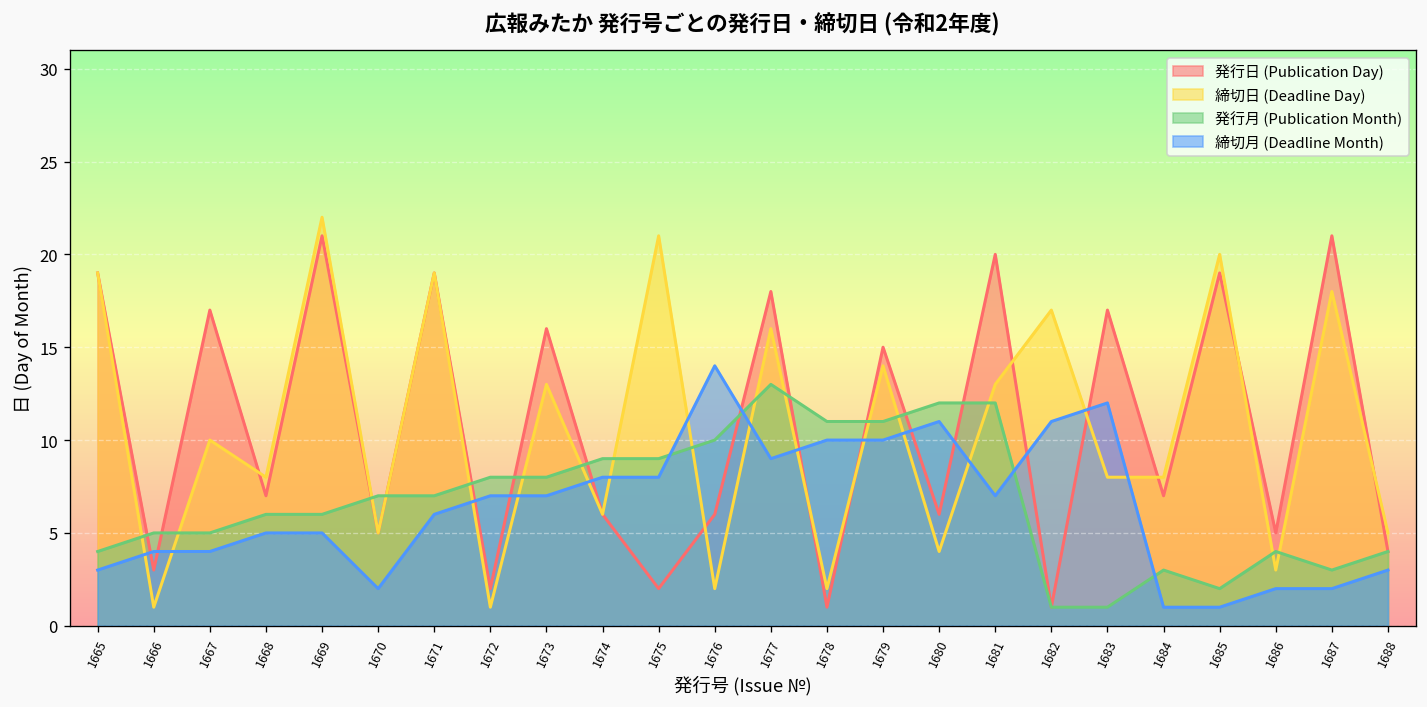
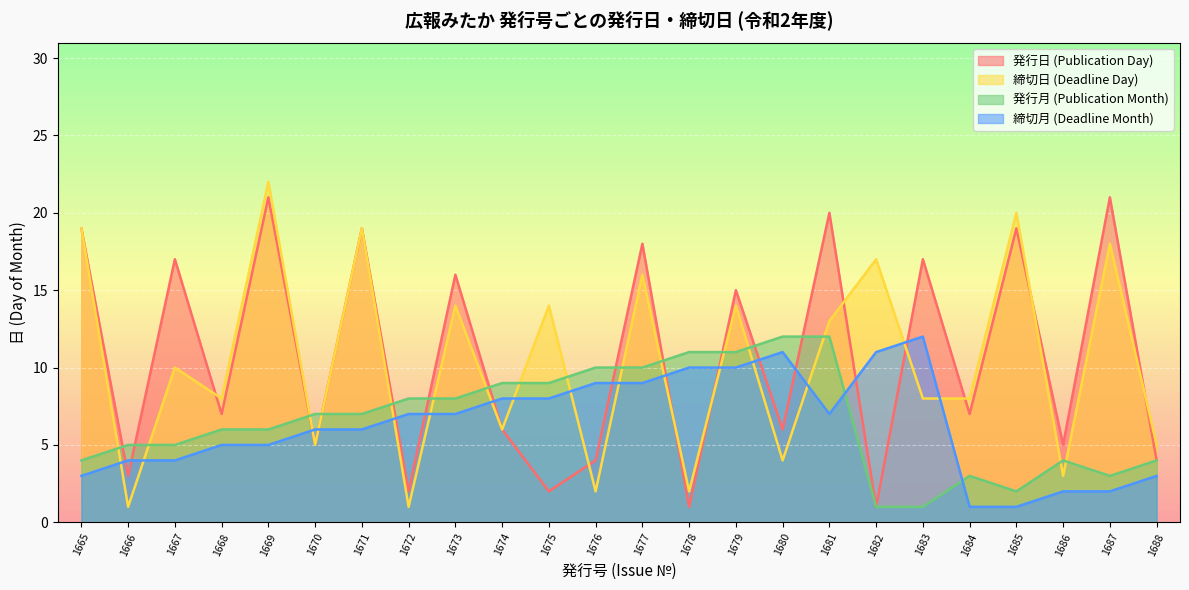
  {
    "発行日 (Publication Day)": {
      "1666": 3,
      "1667": 17,
      "1668": 7,
      "1669": 21,
      "1672": 2,
      "1673": 16,
      "1675": 2,
-     "1676": 6,
+     "1676": 4,
      "1677": 18,
      "1678": 1,
      "1679": 15,
      "1680": 6,
      "1681": 20,
      "1683": 17,
      "1684": 7,
      "1685": 19,
      "1686": 5,
      "1687": 21
    },
    "締切日 (Deadline Day)": {
      "1666": 1,
      "1667": 10,
      "1668": 8,
      "1669": 22,
      "1672": 1,
-     "1673": 13,
-     "1675": 21,
+     "1673": 14,
+     "1675": 14,
      "1676": 2,
      "1677": 16,
      "1678": 2,
      "1679": 14,
      "1680": 4,
      "1681": 13,
      "1682": 17,
      "1683": 8,
      "1684": 8,
      "1685": 20,
      "1686": 3,
      "1687": 18,
      "1688": 5
    },
    "発行月 (Publication Month)": {
      "1665": 4,
      "1666": 5,
      "1667": 5,
      "1668": 6,
      "1669": 6,
      "1670": 7,
      "1671": 7,
      "1672": 8,
      "1673": 8,
      "1674": 9,
      "1675": 9,
      "1676": 10,
-     "1677": 13,
+     "1677": 10,
      "1678": 11,
      "1679": 11,
      "1680": 12,
      "1681": 12,
      "1683": 1,
      "1684": 3,
      "1685": 2,
      "1686": 4,
      "1687": 3
    },
    "締切月 (Deadline Month)": {
      "1665": 3,
      "1666": 4,
      "1667": 4,
      "1668": 5,
      "1669": 5,
-     "1670": 2,
+     "1670": 6,
      "1671": 6,
      "1672": 7,
      "1673": 7,
      "1674": 8,
      "1675": 8,
-     "1676": 14,
+     "1676": 9,
      "1677": 9,
      "1678": 10,
      "1679": 10,
      "1680": 11,
      "1681": 7,
      "1682": 11,
      "1683": 12,
      "1684": 1,
      "1685": 1,
      "1686": 2,
      "1687": 2,
      "1688": 3
    }
  }
